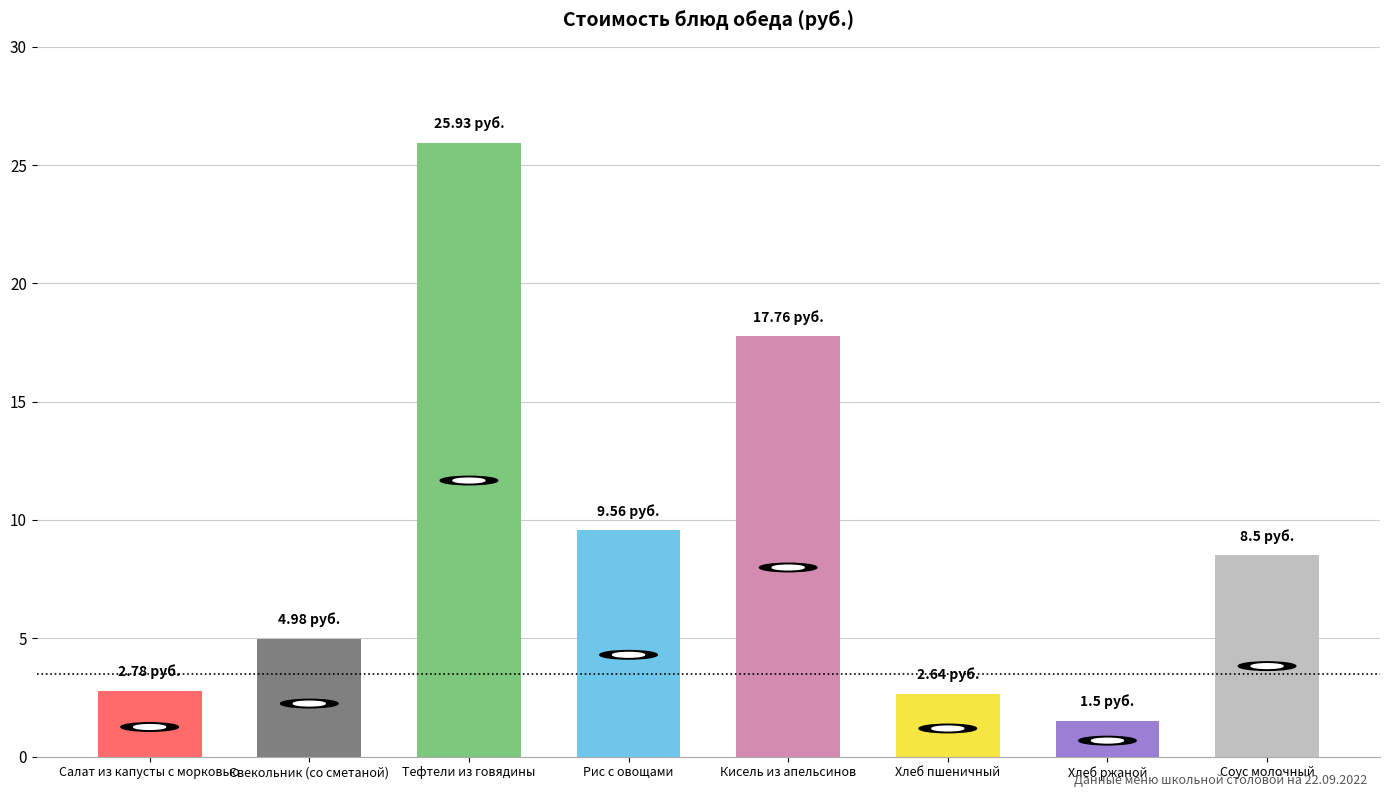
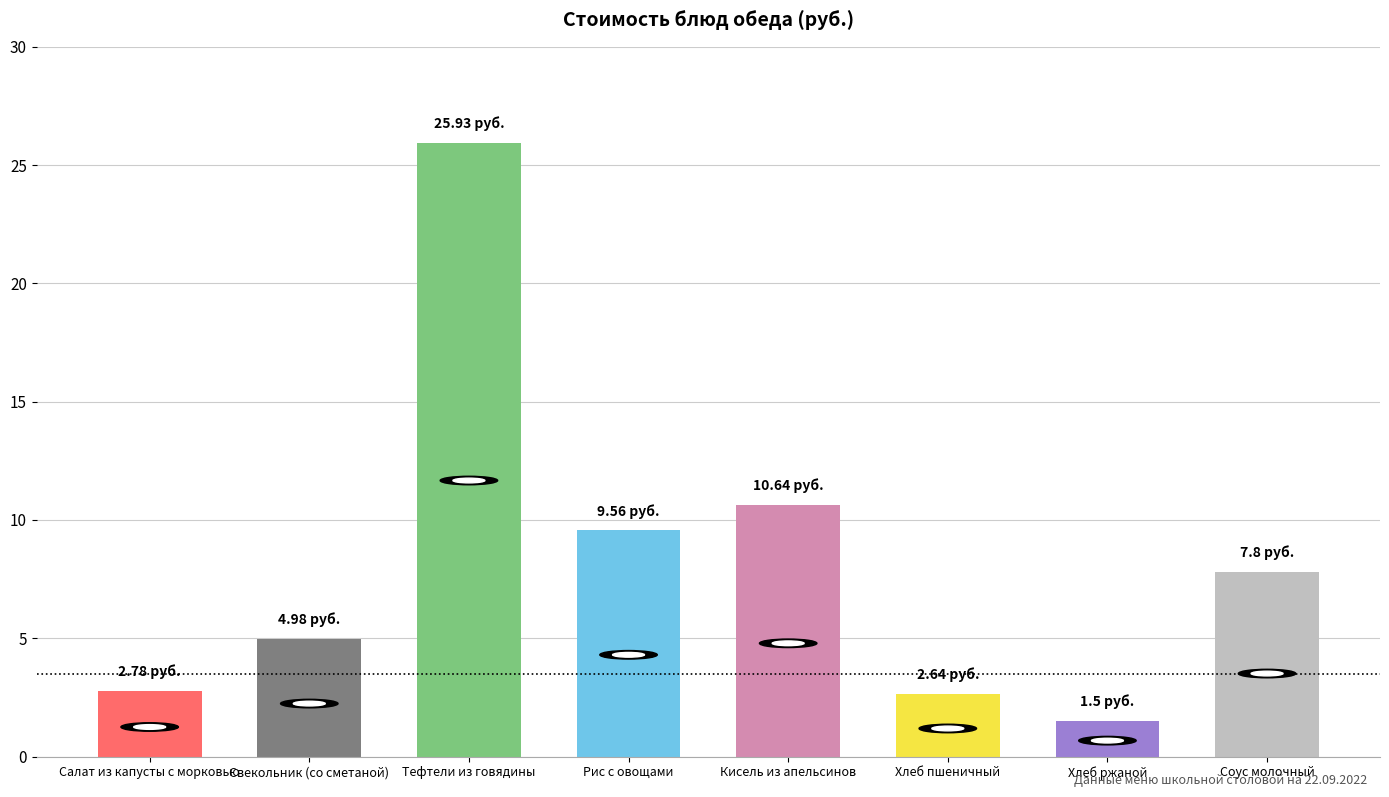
  {
    "Салат из капусты с морковью": 2.78,
    "Свекольник (со сметаной)": 4.98,
    "Тефтели из говядины": 25.93,
    "Рис с овощами": 9.56,
-   "Кисель из апельсинов": 17.76,
+   "Кисель из апельсинов": 10.64,
    "Хлеб пшеничный": 2.64,
    "Хлеб ржаной": 1.5,
-   "Соус молочный": 8.5
+   "Соус молочный": 7.8
  }
